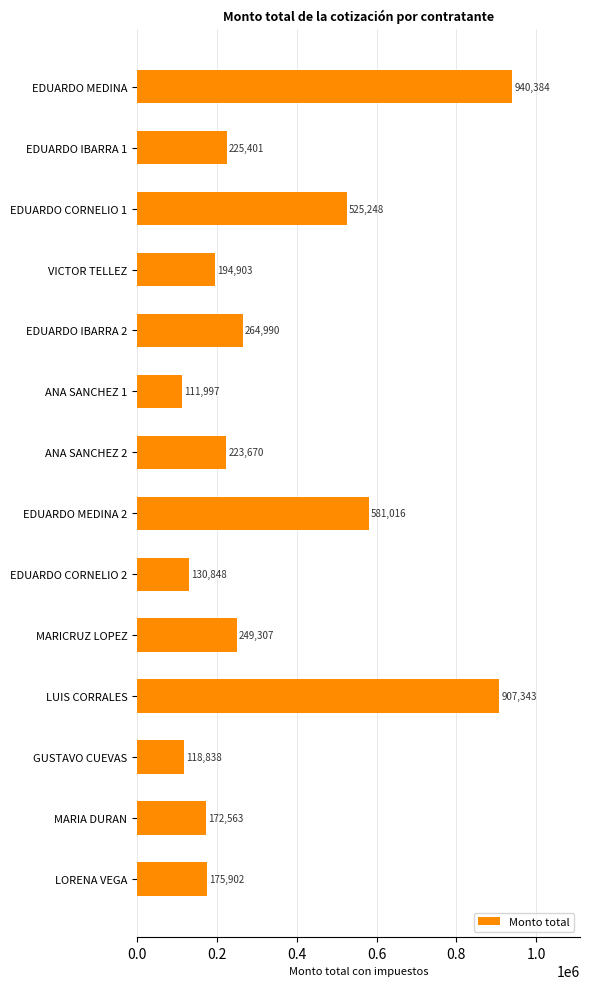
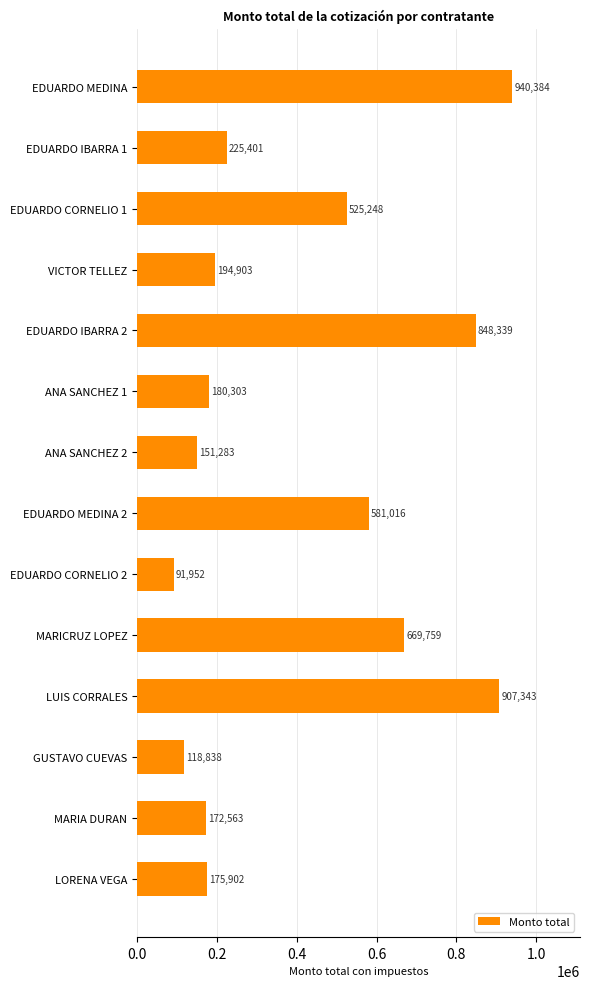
  {
    "EDUARDO MEDINA": "940,384",
    "EDUARDO IBARRA 1": "225,401",
    "EDUARDO CORNELIO 1": "525,248",
    "VICTOR TELLEZ": "194,903",
-   "EDUARDO IBARRA 2": "264,990",
-   "ANA SANCHEZ 1": "111,997",
-   "ANA SANCHEZ 2": "223,670",
+   "EDUARDO IBARRA 2": "848,339",
+   "ANA SANCHEZ 1": "180,303",
+   "ANA SANCHEZ 2": "151,283",
    "EDUARDO MEDINA 2": "581,016",
-   "EDUARDO CORNELIO 2": "130,848",
-   "MARICRUZ LOPEZ": "249,307",
+   "EDUARDO CORNELIO 2": "91,952",
+   "MARICRUZ LOPEZ": "669,759",
    "LUIS CORRALES": "907,343",
    "GUSTAVO CUEVAS": "118,838",
    "MARIA DURAN": "172,563",
    "LORENA VEGA": "175,902"
  }
